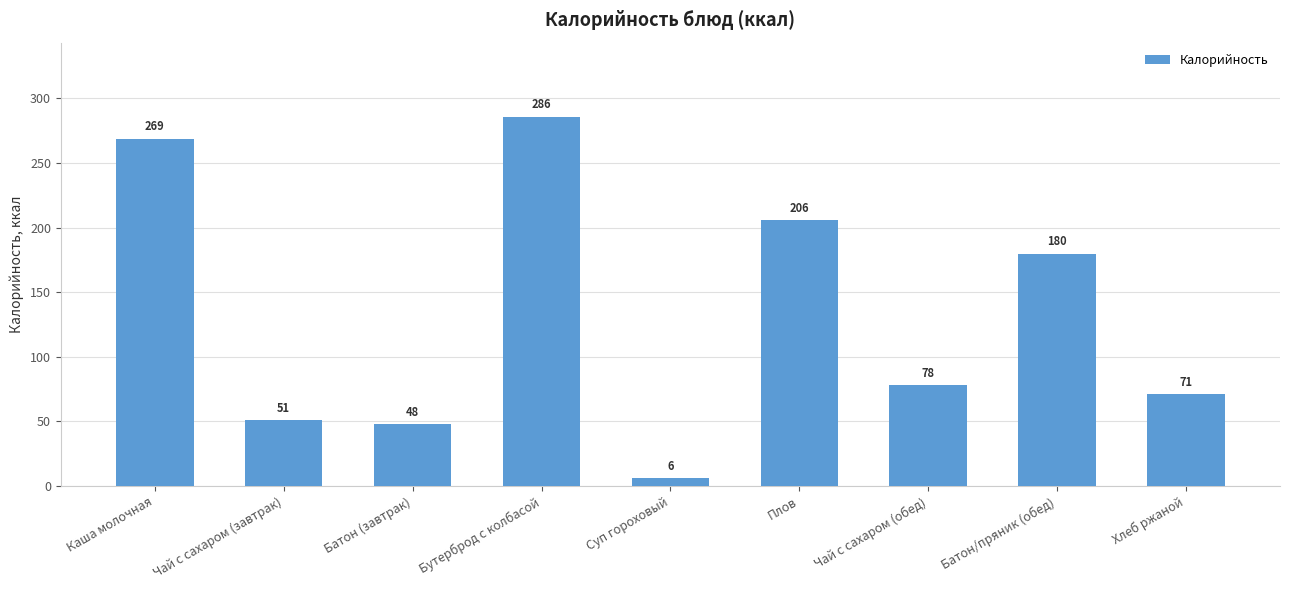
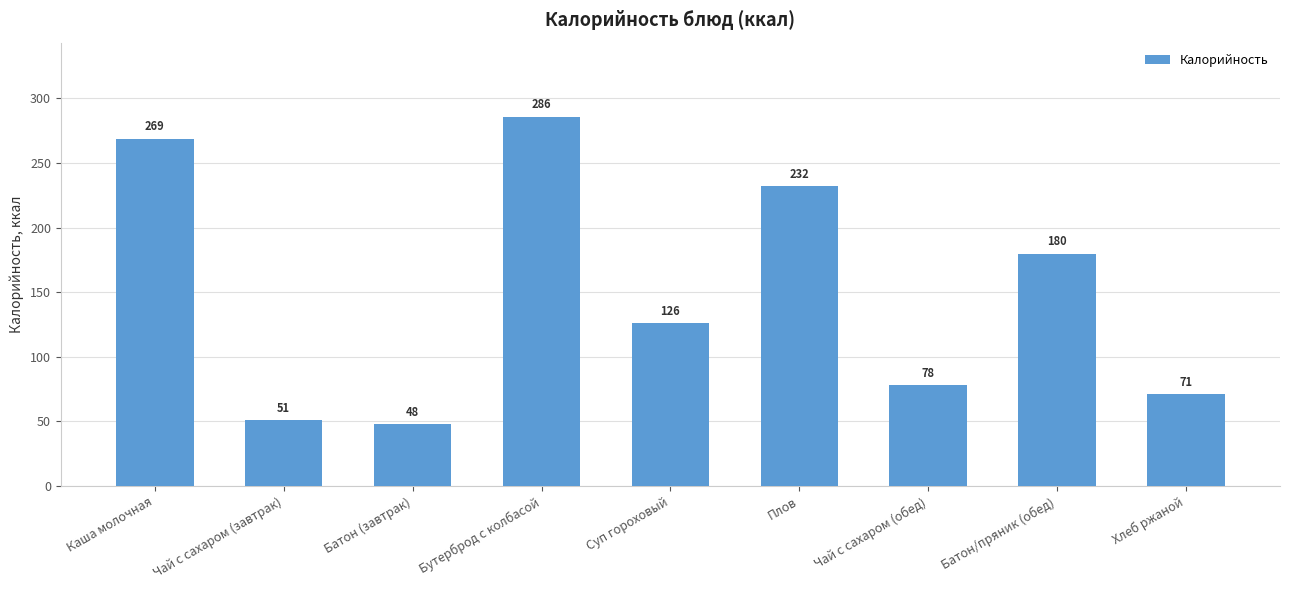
  {
    "Каша молочная": 269,
    "Чай с сахаром (завтрак)": 51,
    "Батон (завтрак)": 48,
    "Бутерброд с колбасой": 286,
-   "Суп гороховый": 6,
-   "Плов": 206,
+   "Суп гороховый": 126,
+   "Плов": 232,
    "Чай с сахаром (обед)": 78,
    "Батон/пряник (обед)": 180,
    "Хлеб ржаной": 71
  }
